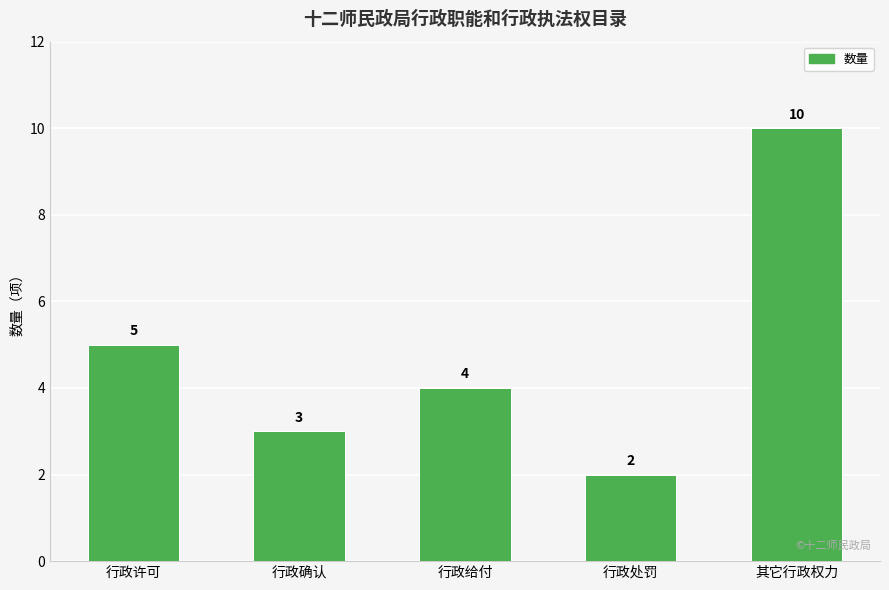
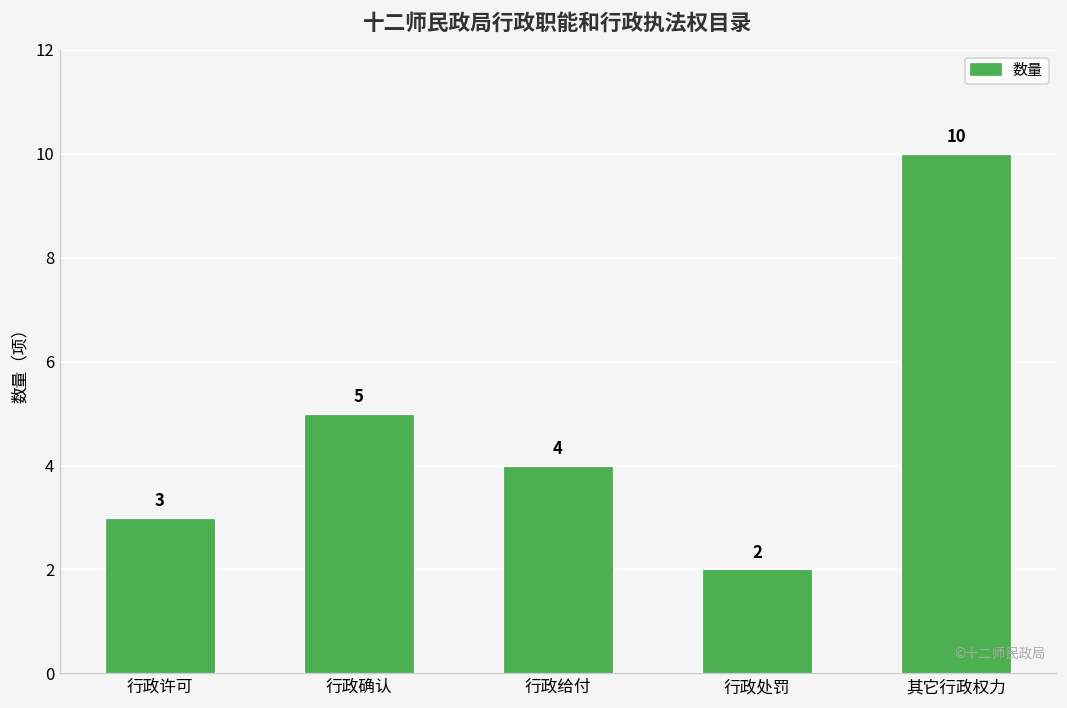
  {
-   "行政许可": 5,
-   "行政确认": 3,
+   "行政许可": 3,
+   "行政确认": 5,
    "行政给付": 4,
    "行政处罚": 2,
    "其它行政权力": 10
  }
